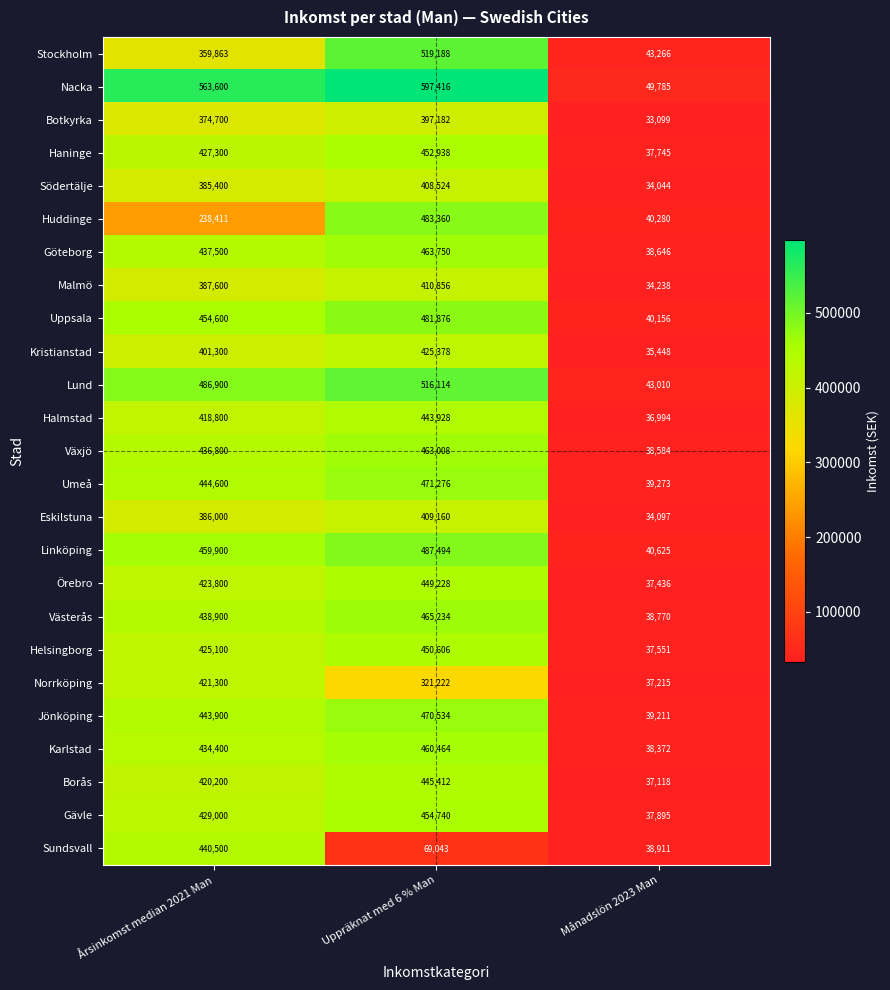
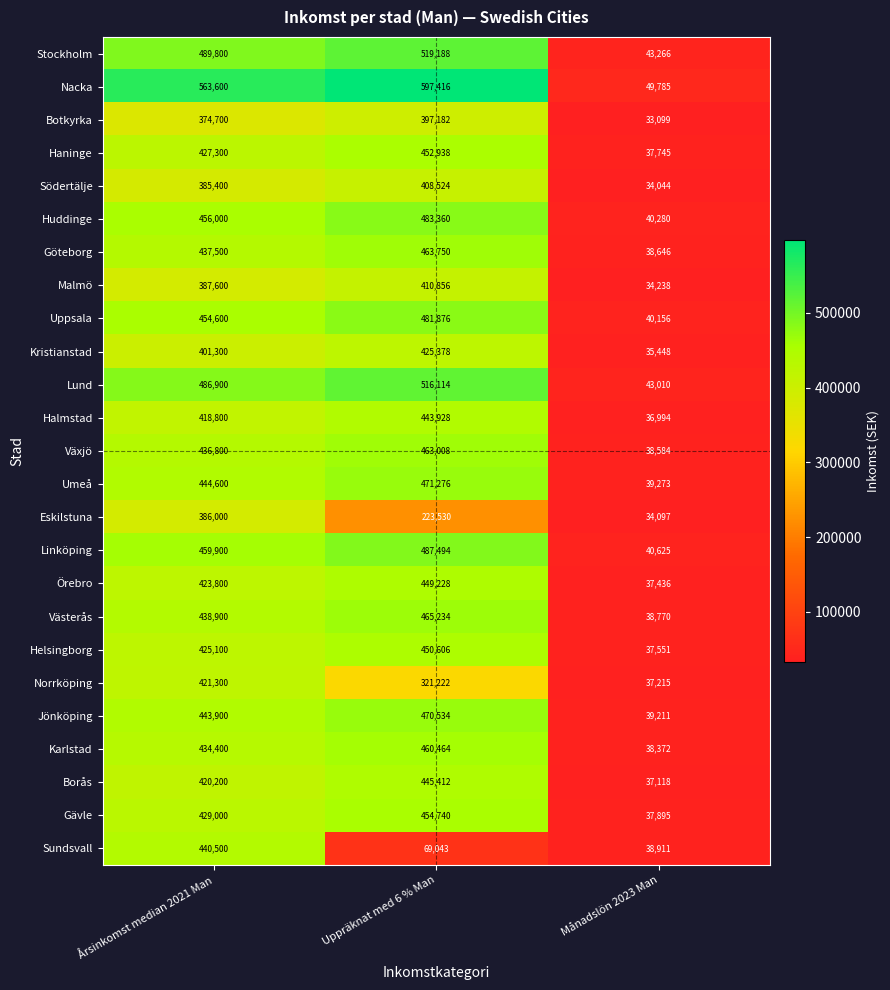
  {
    "Stockholm": {
-     "Årsinkomst median 2021 Man": "359,863",
+     "Årsinkomst median 2021 Man": "489,800",
      "Uppräknat med 6 % Man": "519,188",
      "Månadslön 2023 Man": "43,266"
    },
    "Nacka": {
      "Årsinkomst median 2021 Man": "563,600",
      "Uppräknat med 6 % Man": "597,416",
      "Månadslön 2023 Man": "49,785"
    },
    "Botkyrka": {
      "Årsinkomst median 2021 Man": "374,700",
      "Uppräknat med 6 % Man": "397,182",
      "Månadslön 2023 Man": "33,099"
    },
    "Haninge": {
      "Årsinkomst median 2021 Man": "427,300",
      "Uppräknat med 6 % Man": "452,938",
      "Månadslön 2023 Man": "37,745"
    },
    "Södertälje": {
      "Årsinkomst median 2021 Man": "385,400",
      "Uppräknat med 6 % Man": "408,524",
      "Månadslön 2023 Man": "34,044"
    },
    "Huddinge": {
-     "Årsinkomst median 2021 Man": "238,411",
+     "Årsinkomst median 2021 Man": "456,000",
      "Uppräknat med 6 % Man": "483,360",
      "Månadslön 2023 Man": "40,280"
    },
    "Göteborg": {
      "Årsinkomst median 2021 Man": "437,500",
      "Uppräknat med 6 % Man": "463,750",
      "Månadslön 2023 Man": "38,646"
    },
    "Malmö": {
      "Årsinkomst median 2021 Man": "387,600",
      "Uppräknat med 6 % Man": "410,856",
      "Månadslön 2023 Man": "34,238"
    },
    "Uppsala": {
      "Årsinkomst median 2021 Man": "454,600",
      "Uppräknat med 6 % Man": "481,876",
      "Månadslön 2023 Man": "40,156"
    },
    "Kristianstad": {
      "Årsinkomst median 2021 Man": "401,300",
      "Uppräknat med 6 % Man": "425,378",
      "Månadslön 2023 Man": "35,448"
    },
    "Lund": {
      "Årsinkomst median 2021 Man": "486,900",
      "Uppräknat med 6 % Man": "516,114",
      "Månadslön 2023 Man": "43,010"
    },
    "Halmstad": {
      "Årsinkomst median 2021 Man": "418,800",
      "Uppräknat med 6 % Man": "443,928",
      "Månadslön 2023 Man": "36,994"
    },
    "Växjö": {
      "Årsinkomst median 2021 Man": "436,800",
      "Uppräknat med 6 % Man": "463,008",
      "Månadslön 2023 Man": "38,584"
    },
    "Umeå": {
      "Årsinkomst median 2021 Man": "444,600",
      "Uppräknat med 6 % Man": "471,276",
      "Månadslön 2023 Man": "39,273"
    },
    "Eskilstuna": {
      "Årsinkomst median 2021 Man": "386,000",
-     "Uppräknat med 6 % Man": "409,160",
+     "Uppräknat med 6 % Man": "223,530",
      "Månadslön 2023 Man": "34,097"
    },
    "Linköping": {
      "Årsinkomst median 2021 Man": "459,900",
      "Uppräknat med 6 % Man": "487,494",
      "Månadslön 2023 Man": "40,625"
    },
    "Örebro": {
      "Årsinkomst median 2021 Man": "423,800",
      "Uppräknat med 6 % Man": "449,228",
      "Månadslön 2023 Man": "37,436"
    },
    "Västerås": {
      "Årsinkomst median 2021 Man": "438,900",
      "Uppräknat med 6 % Man": "465,234",
      "Månadslön 2023 Man": "38,770"
    },
    "Helsingborg": {
      "Årsinkomst median 2021 Man": "425,100",
      "Uppräknat med 6 % Man": "450,606",
      "Månadslön 2023 Man": "37,551"
    },
    "Norrköping": {
      "Årsinkomst median 2021 Man": "421,300",
      "Uppräknat med 6 % Man": "321,222",
      "Månadslön 2023 Man": "37,215"
    },
    "Jönköping": {
      "Årsinkomst median 2021 Man": "443,900",
      "Uppräknat med 6 % Man": "470,534",
      "Månadslön 2023 Man": "39,211"
    },
    "Karlstad": {
      "Årsinkomst median 2021 Man": "434,400",
      "Uppräknat med 6 % Man": "460,464",
      "Månadslön 2023 Man": "38,372"
    },
    "Borås": {
      "Årsinkomst median 2021 Man": "420,200",
      "Uppräknat med 6 % Man": "445,412",
      "Månadslön 2023 Man": "37,118"
    },
    "Gävle": {
      "Årsinkomst median 2021 Man": "429,000",
      "Uppräknat med 6 % Man": "454,740",
      "Månadslön 2023 Man": "37,895"
    },
    "Sundsvall": {
      "Årsinkomst median 2021 Man": "440,500",
      "Uppräknat med 6 % Man": "69,043",
      "Månadslön 2023 Man": "38,911"
    }
  }
